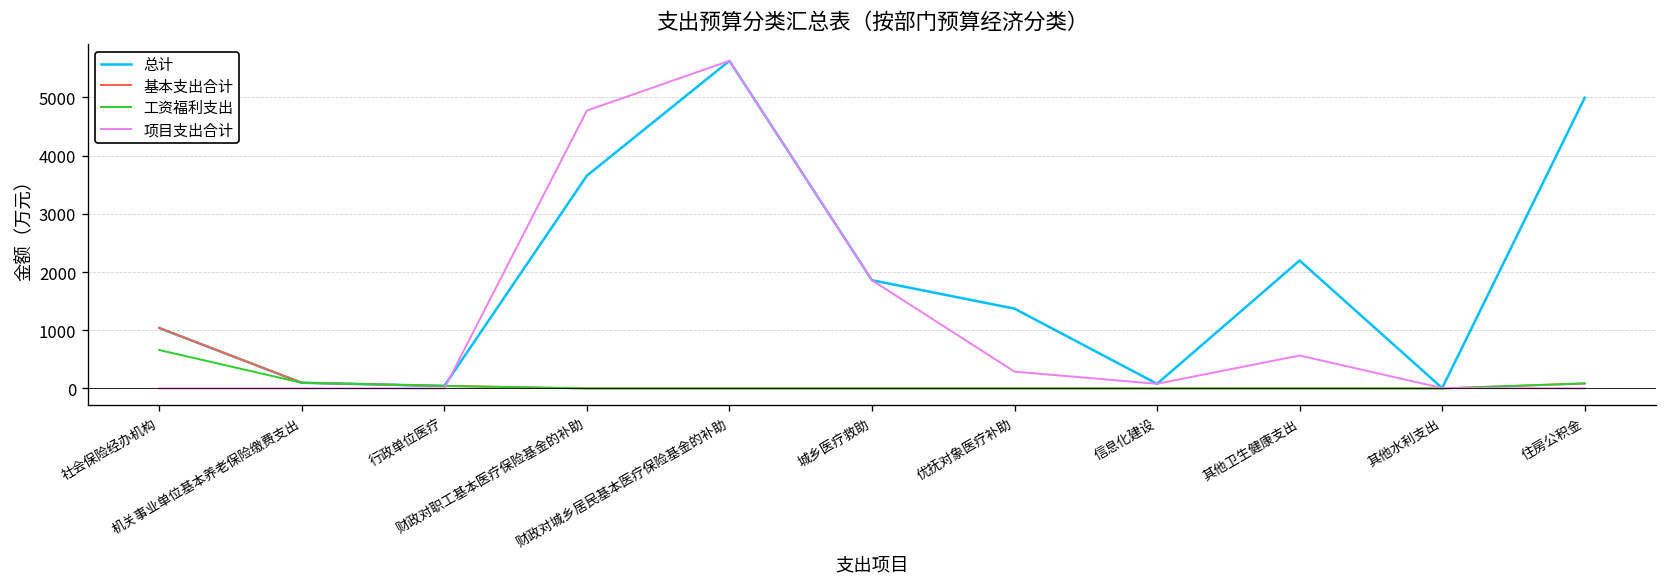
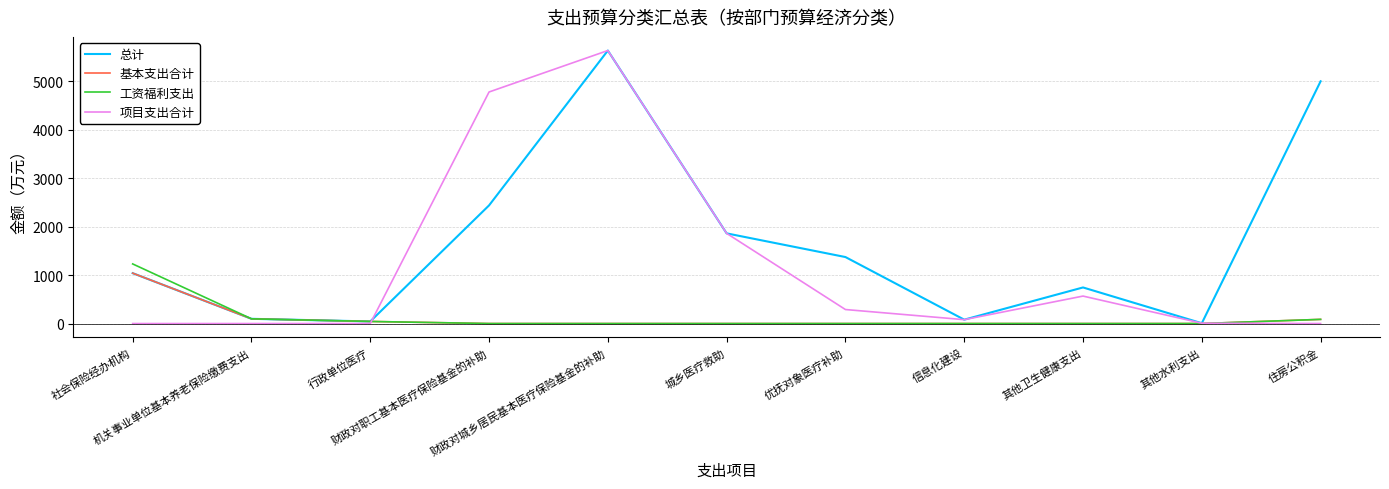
  {
    "总计": {
-     "财政对职工基本医疗保险基金的补助": 3700,
+     "财政对职工基本医疗保险基金的补助": 2400,
      "优抚对象医疗补助": 1400,
-     "其他卫生健康支出": 2200,
+     "其他卫生健康支出": 700,
      "住房公积金": 5000
    },
    "工资福利支出": {
-     "社会保险经办机构": 700
+     "社会保险经办机构": 1200
    },
    "项目支出合计": {
      "社会保险经办机构": 0,
      "机关事业单位基本养老保险缴费支出": 0,
      "财政对职工基本医疗保险基金的补助": 4800,
      "优抚对象医疗补助": 300,
      "其他卫生健康支出": 600,
      "住房公积金": 0
    }
  }
